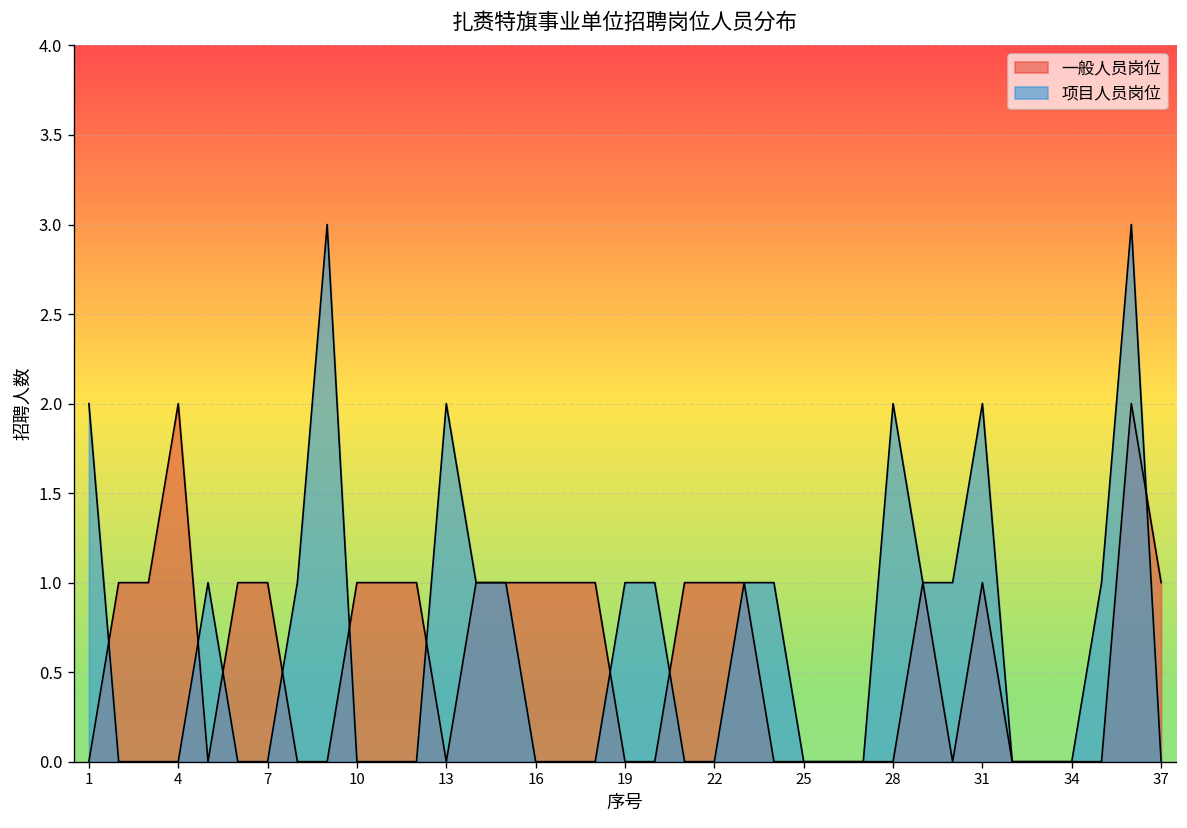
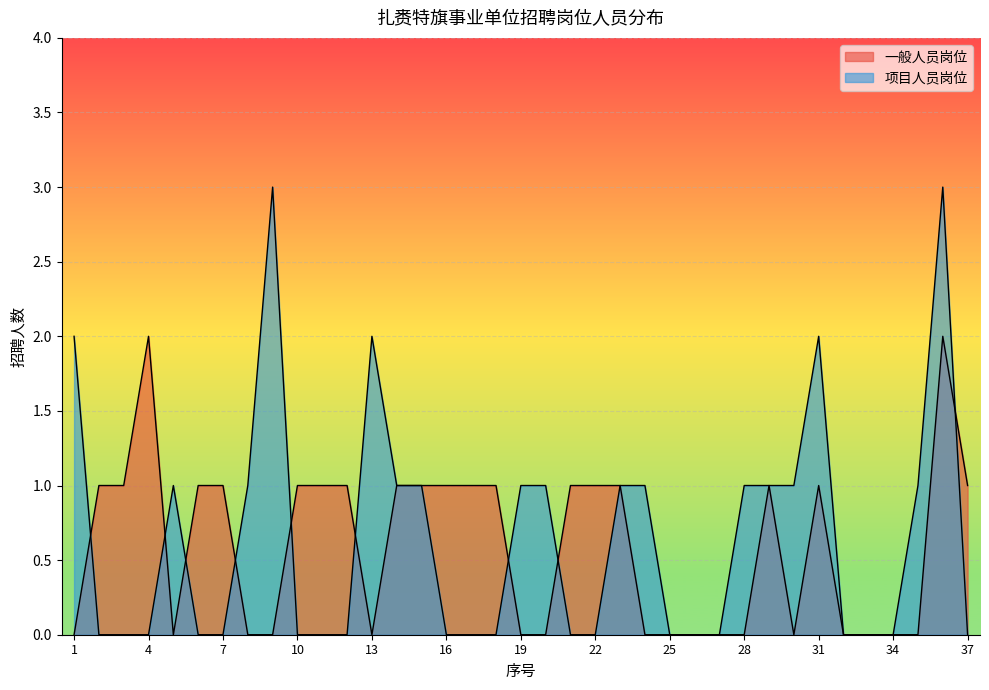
  {
    "一般人员岗位": {
      "1": 0,
      "4": 2,
      "7": 1,
      "10": 1,
      "13": 0,
      "16": 1,
      "19": 0,
      "22": 1,
      "28": 0,
      "31": 1,
      "37": 1
    },
    "项目人员岗位": {
      "1": 2,
      "4": 0,
      "7": 0,
      "10": 0,
      "13": 2,
      "16": 0,
      "19": 1,
      "22": 0,
-     "28": 2,
+     "28": 1,
      "31": 2,
      "37": 0
    }
  }
